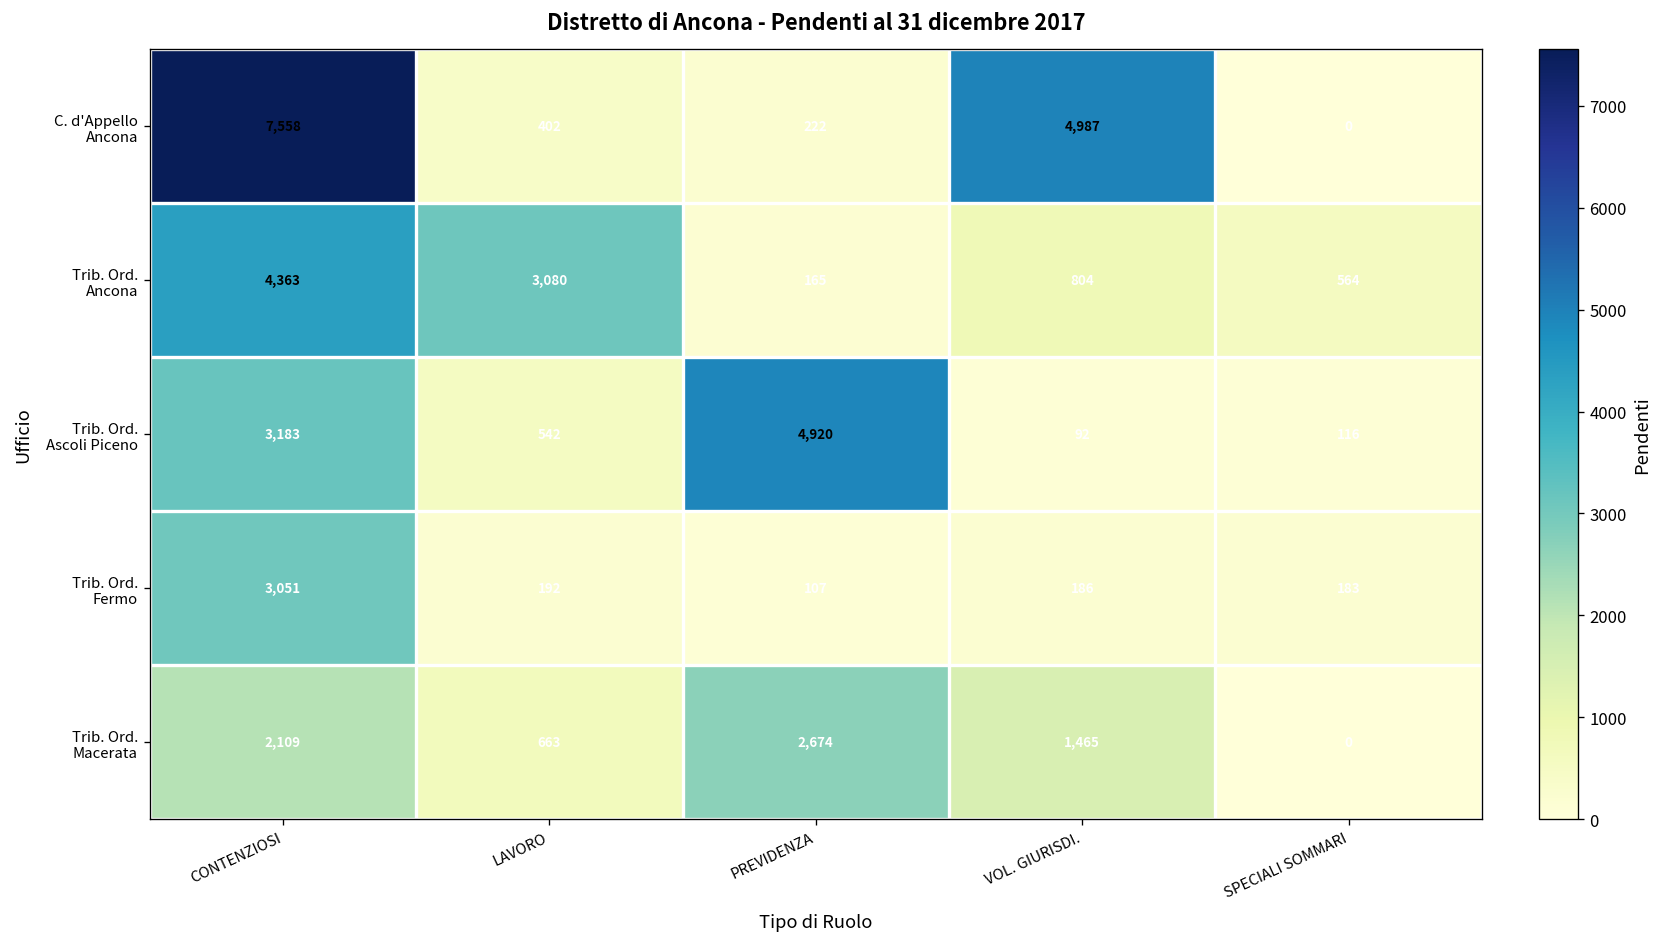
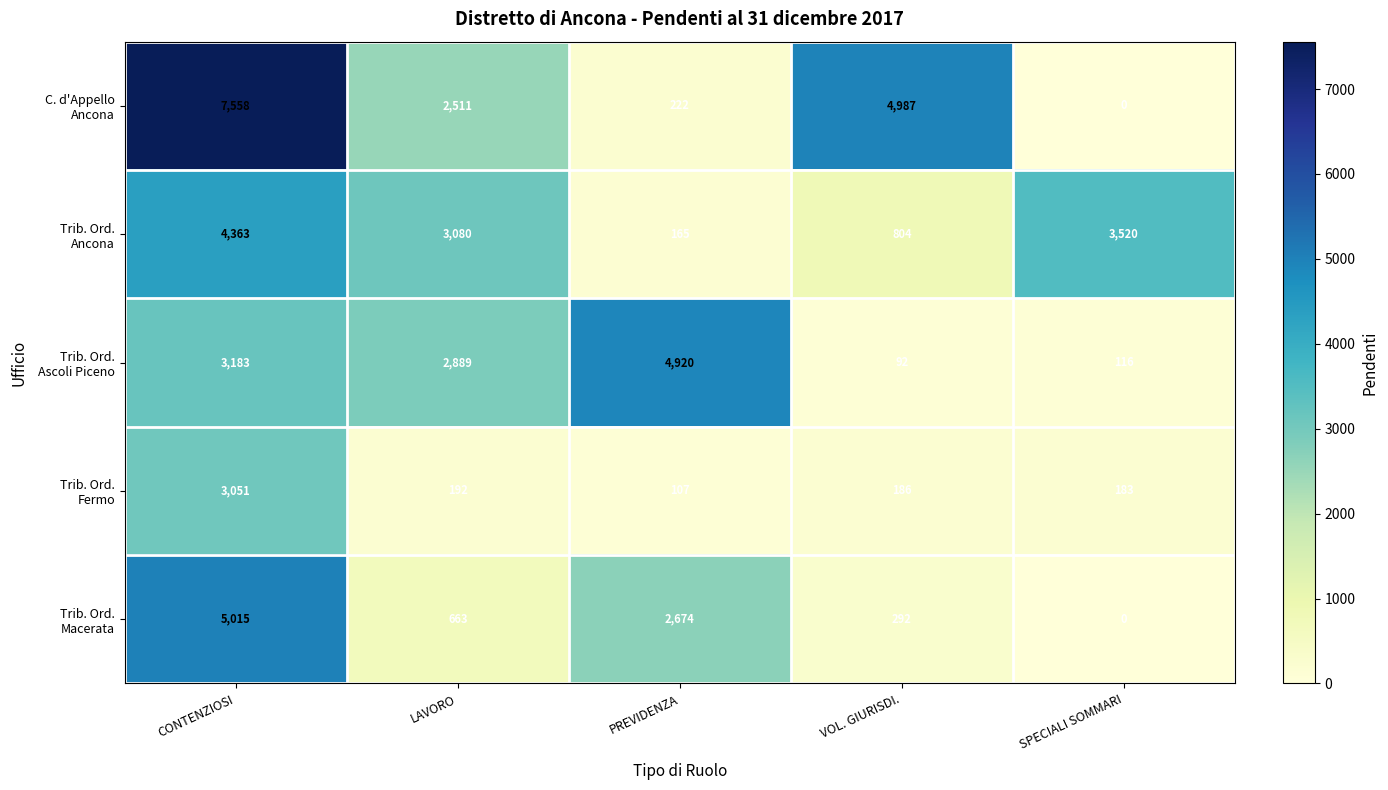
  {
    "C. d'Appello Ancona": {
      "CONTENZIOSI": "7,558",
-     "LAVORO": "402",
+     "LAVORO": "2,511",
      "VOL. GIURISDI.": "4,987"
    },
    "Trib. Ord. Ancona": {
      "CONTENZIOSI": "4,363",
      "LAVORO": "3,080",
      "VOL. GIURISDI.": "804",
-     "SPECIALI SOMMARI": "564"
+     "SPECIALI SOMMARI": "3,520"
    },
    "Trib. Ord. Ascoli Piceno": {
      "CONTENZIOSI": "3,183",
-     "LAVORO": "542",
+     "LAVORO": "2,889",
      "PREVIDENZA": "4,920"
    },
    "Trib. Ord. Fermo": {
      "CONTENZIOSI": "3,051"
    },
    "Trib. Ord. Macerata": {
-     "CONTENZIOSI": "2,109",
+     "CONTENZIOSI": "5,015",
      "LAVORO": "663",
      "PREVIDENZA": "2,674",
-     "VOL. GIURISDI.": "1,465"
+     "VOL. GIURISDI.": "292"
    }
  }
